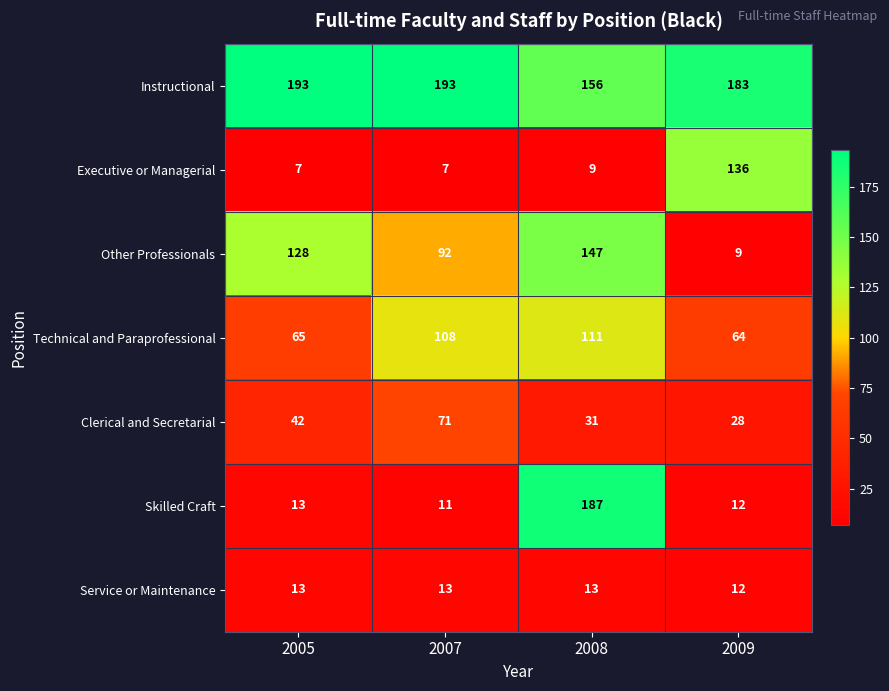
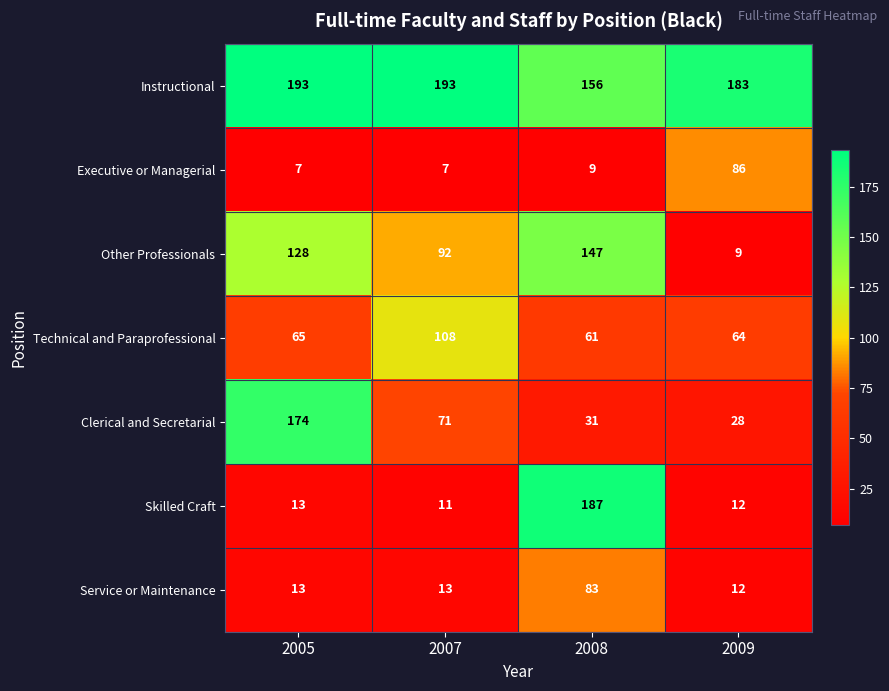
  {
    "Instructional": {
      "2005": 193,
      "2007": 193,
      "2008": 156,
      "2009": 183
    },
    "Executive or Managerial": {
      "2005": 7,
      "2007": 7,
      "2008": 9,
-     "2009": 136
+     "2009": 86
    },
    "Other Professionals": {
      "2005": 128,
      "2007": 92,
      "2008": 147,
      "2009": 9
    },
    "Technical and Paraprofessional": {
      "2005": 65,
      "2007": 108,
-     "2008": 111,
+     "2008": 61,
      "2009": 64
    },
    "Clerical and Secretarial": {
-     "2005": 42,
+     "2005": 174,
      "2007": 71,
      "2008": 31,
      "2009": 28
    },
    "Skilled Craft": {
      "2005": 13,
      "2007": 11,
      "2008": 187,
      "2009": 12
    },
    "Service or Maintenance": {
      "2005": 13,
      "2007": 13,
-     "2008": 13,
+     "2008": 83,
      "2009": 12
    }
  }
